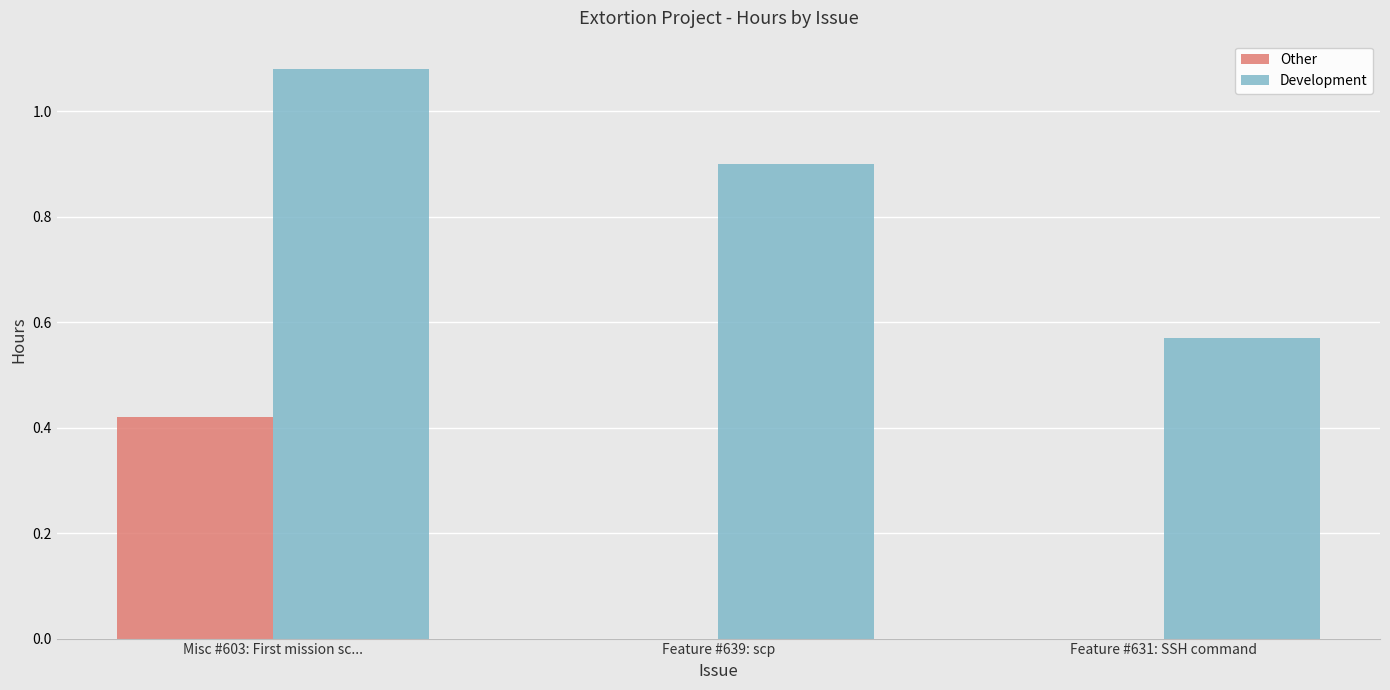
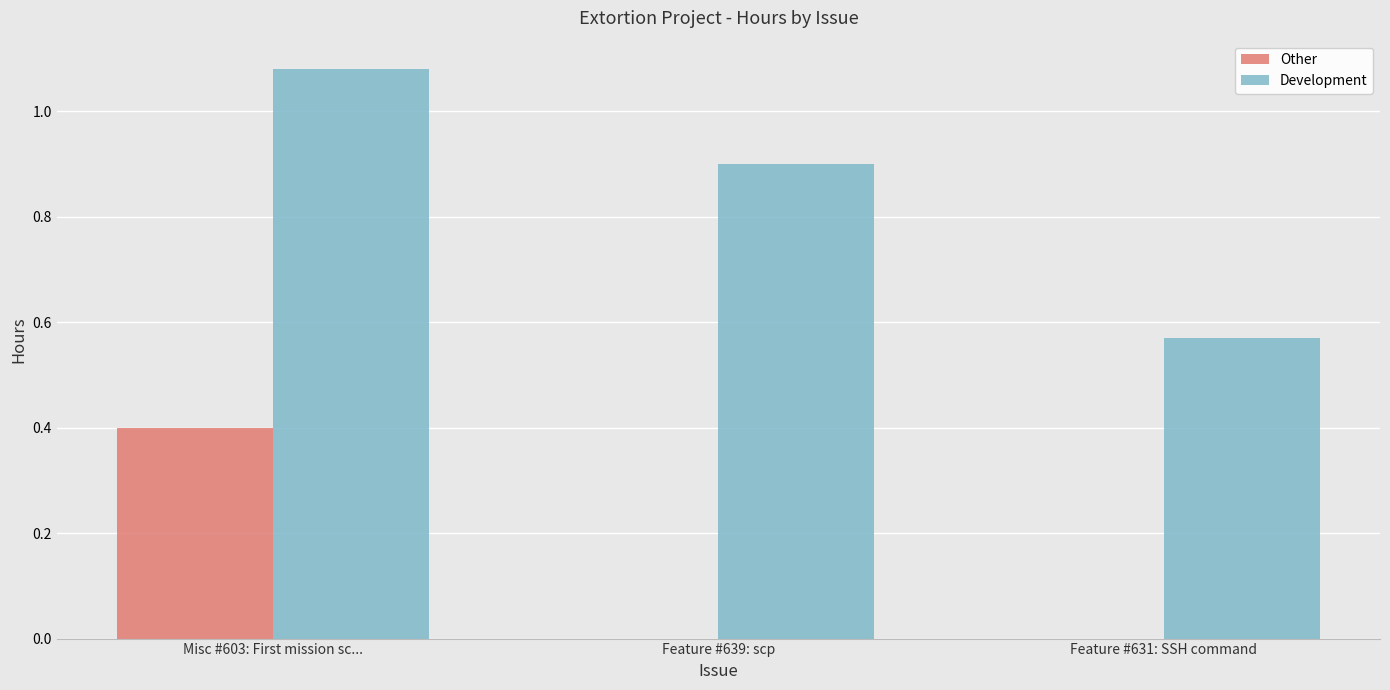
  {
    "Other": {
-     "Misc #603: First mission sc...": 0.42,
+     "Misc #603: First mission sc...": 0.40,
      "Feature #639: scp": 0.00,
      "Feature #631: SSH command": 0.00
    },
    "Development": {
      "Misc #603: First mission sc...": 1.08,
      "Feature #639: scp": 0.90,
      "Feature #631: SSH command": 0.57
    }
  }
